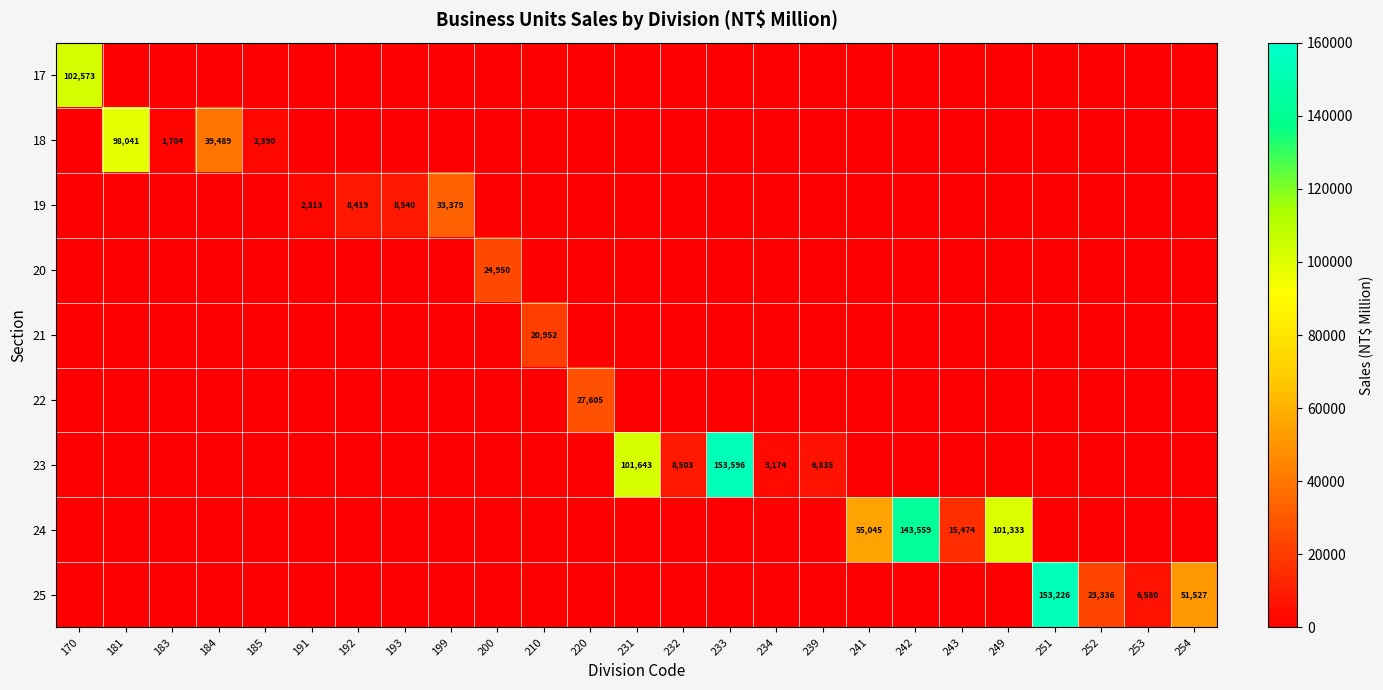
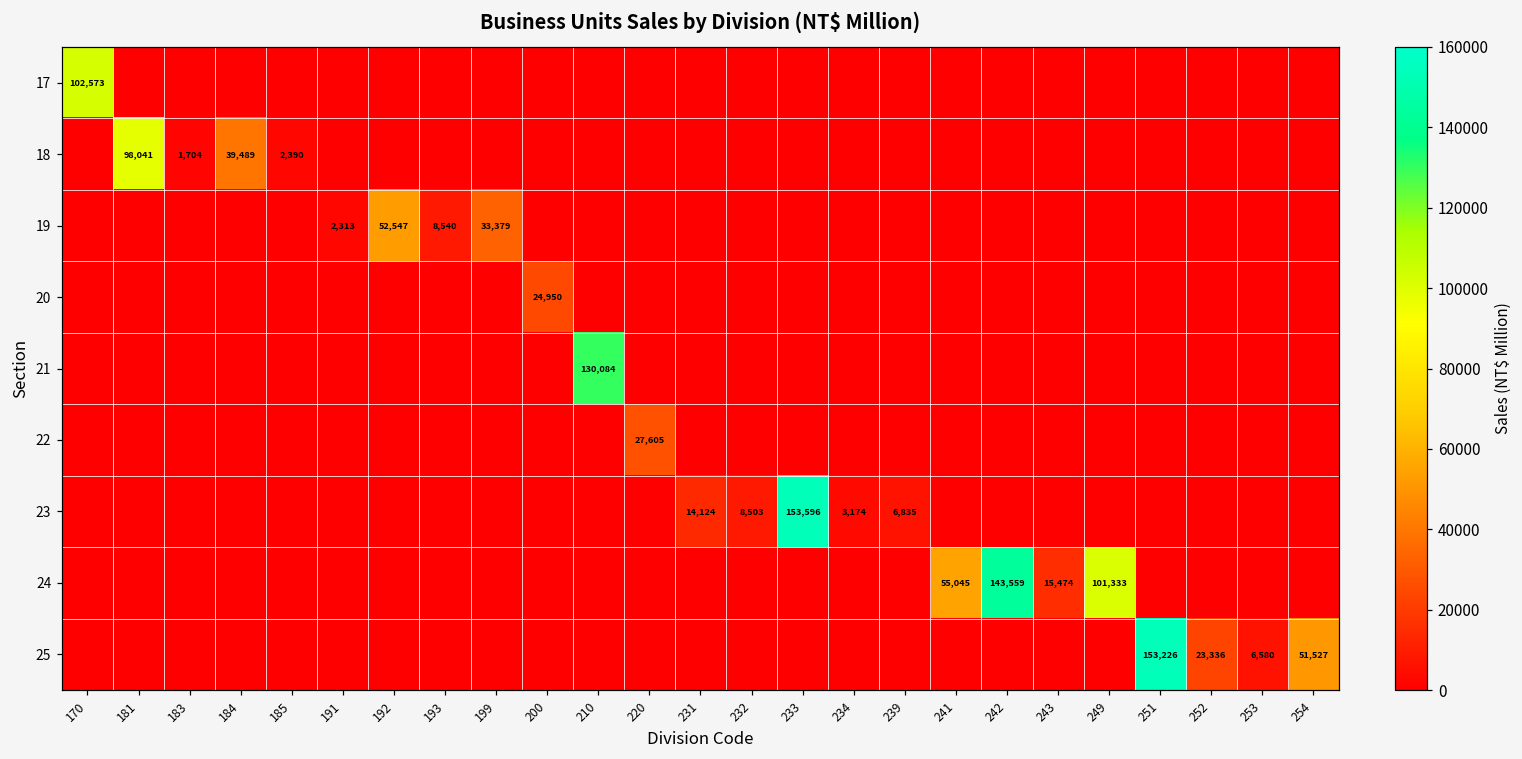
  {
    "17": {
      "170": "102,573"
    },
    "18": {
      "181": "98,041",
      "183": "1,704",
      "184": "39,489",
      "185": "2,390"
    },
    "19": {
      "191": "2,313",
-     "192": "8,419",
+     "192": "52,547",
      "193": "8,540",
      "199": "33,379"
    },
    "20": {
      "200": "24,950"
    },
    "21": {
-     "210": "20,952"
+     "210": "130,084"
    },
    "22": {
      "220": "27,605"
    },
    "23": {
-     "231": "101,643",
+     "231": "14,124",
      "232": "8,503",
      "233": "153,596",
      "234": "3,174",
      "239": "6,835"
    },
    "24": {
      "241": "55,045",
      "242": "143,559",
      "243": "15,474",
      "249": "101,333"
    },
    "25": {
      "251": "153,226",
      "252": "23,336",
      "253": "6,580",
      "254": "51,527"
    }
  }
